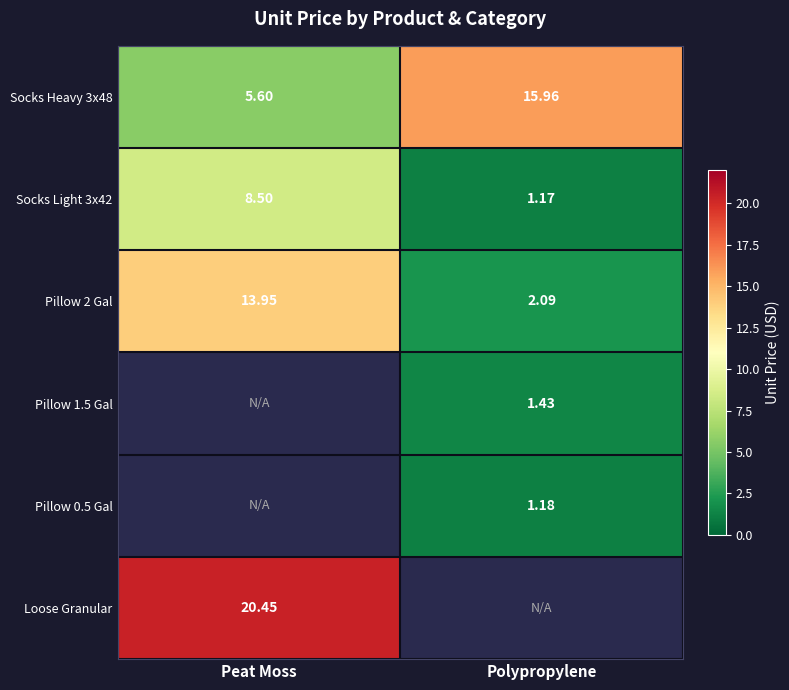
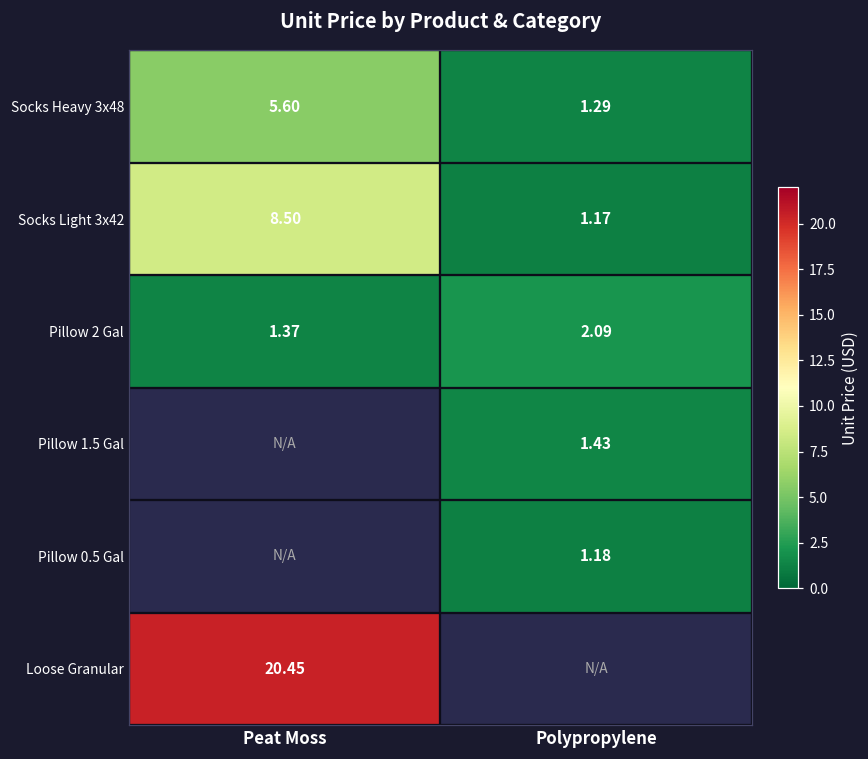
  {
    "Socks Heavy 3x48": {
      "Peat Moss": 5.60,
-     "Polypropylene": 15.96
+     "Polypropylene": 1.29
    },
    "Socks Light 3x42": {
      "Peat Moss": 8.50,
      "Polypropylene": 1.17
    },
    "Pillow 2 Gal": {
-     "Peat Moss": 13.95,
+     "Peat Moss": 1.37,
      "Polypropylene": 2.09
    },
    "Pillow 1.5 Gal": {
      "Polypropylene": 1.43
    },
    "Pillow 0.5 Gal": {
      "Polypropylene": 1.18
    },
    "Loose Granular": {
      "Peat Moss": 20.45
    }
  }
